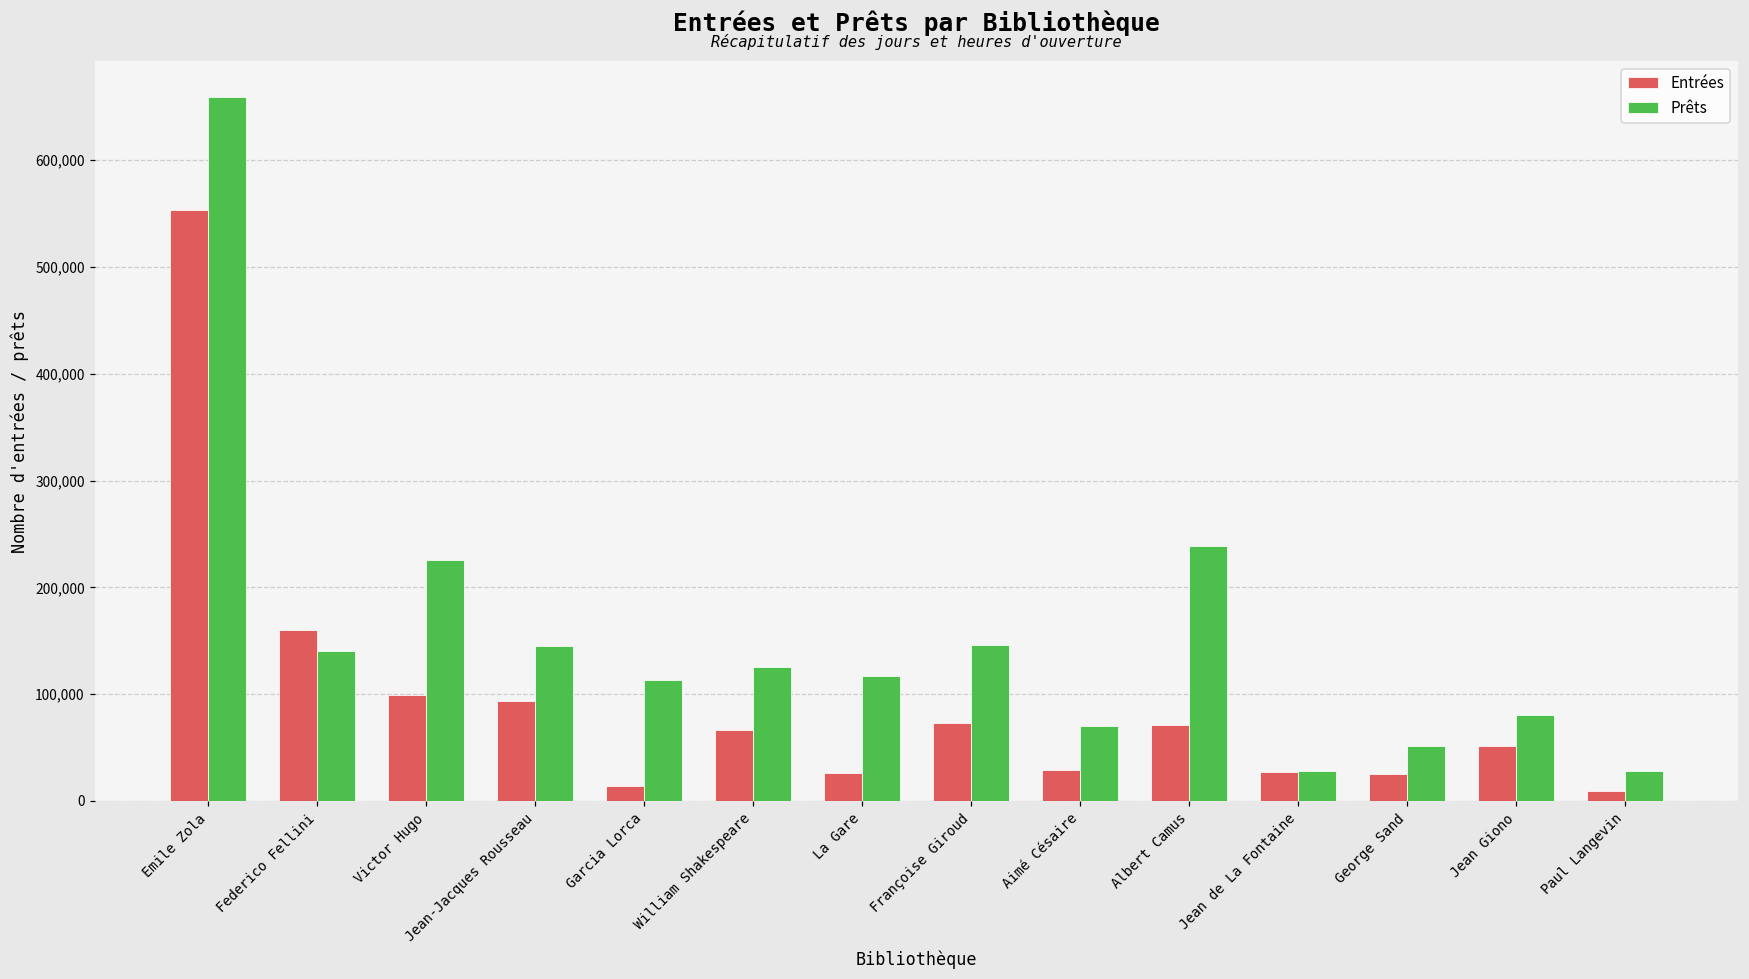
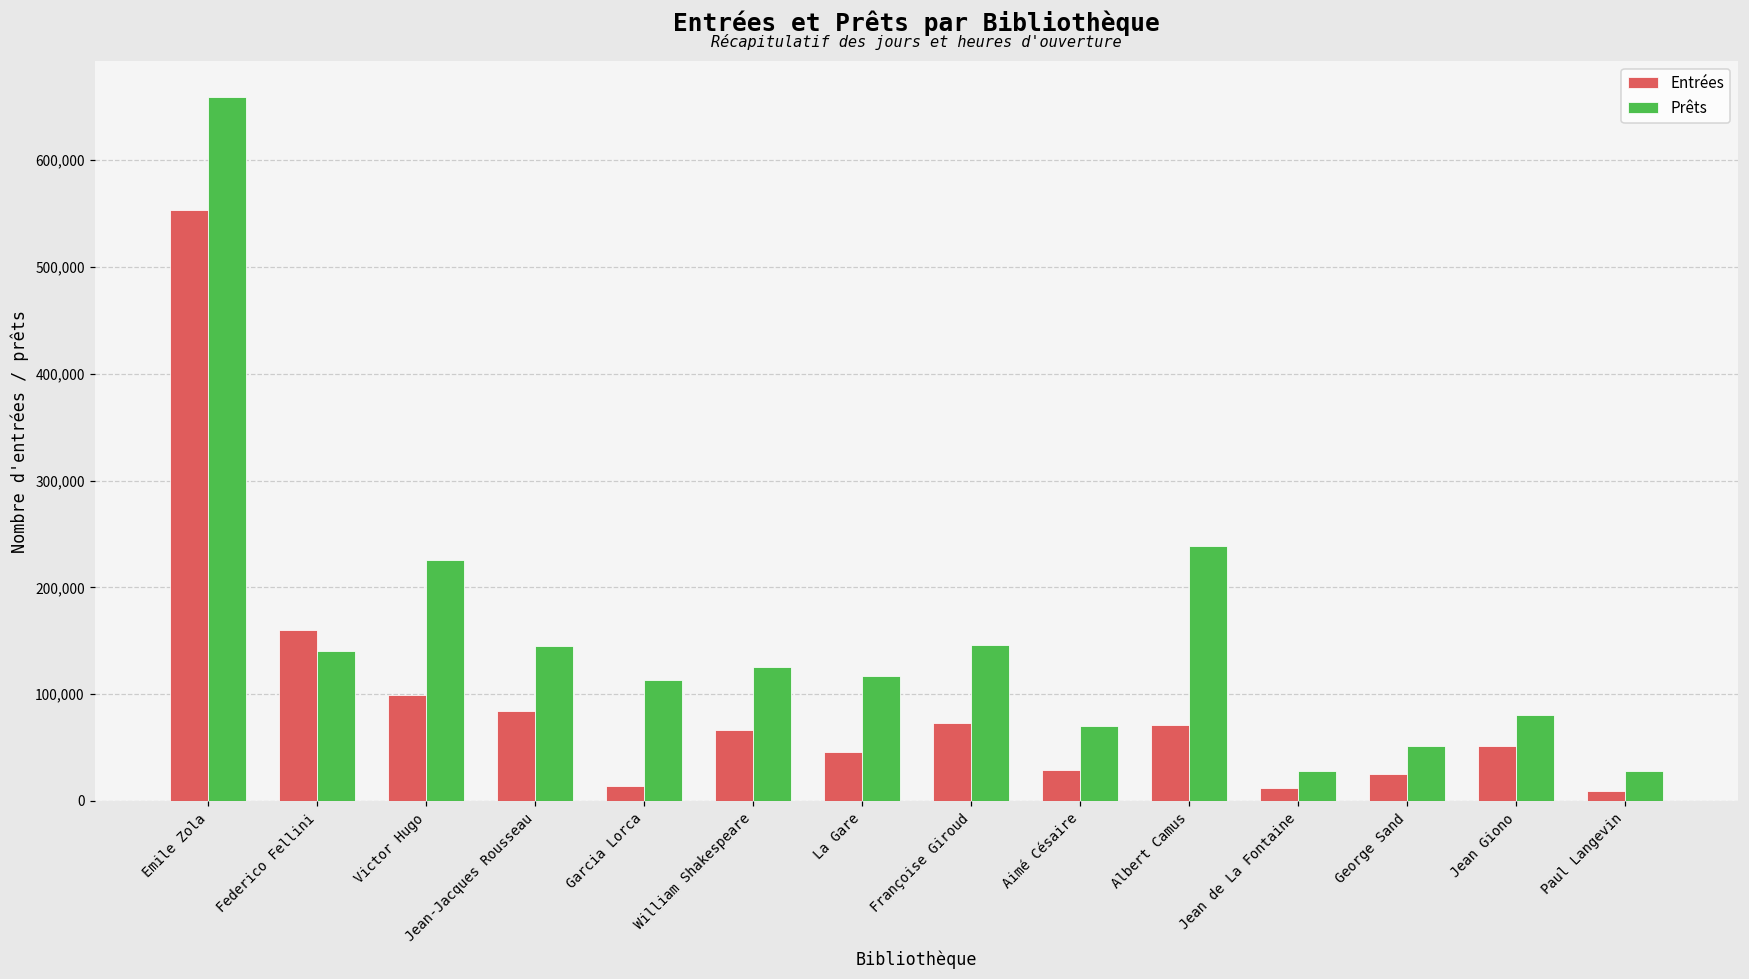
  {
    "Entrées": {
      "Emile Zola": "550,000",
      "Federico Fellini": "160,000",
      "Victor Hugo": "100,000",
-     "Jean-Jacques Rousseau": "90,000",
+     "Jean-Jacques Rousseau": "80,000",
      "Garcia Lorca": "10,000",
      "William Shakespeare": "70,000",
-     "La Gare": "30,000",
+     "La Gare": "50,000",
      "Françoise Giroud": "70,000",
      "Aimé Césaire": "30,000",
      "Albert Camus": "70,000",
-     "Jean de La Fontaine": "30,000",
+     "Jean de La Fontaine": "10,000",
      "George Sand": "30,000",
      "Jean Giono": "50,000",
      "Paul Langevin": "10,000"
    },
    "Prêts": {
      "Emile Zola": "660,000",
      "Federico Fellini": "140,000",
      "Victor Hugo": "230,000",
      "Jean-Jacques Rousseau": "140,000",
      "Garcia Lorca": "110,000",
      "William Shakespeare": "130,000",
      "La Gare": "120,000",
      "Françoise Giroud": "150,000",
      "Aimé Césaire": "70,000",
      "Albert Camus": "240,000",
      "Jean de La Fontaine": "30,000",
      "George Sand": "50,000",
      "Jean Giono": "80,000",
      "Paul Langevin": "30,000"
    }
  }
